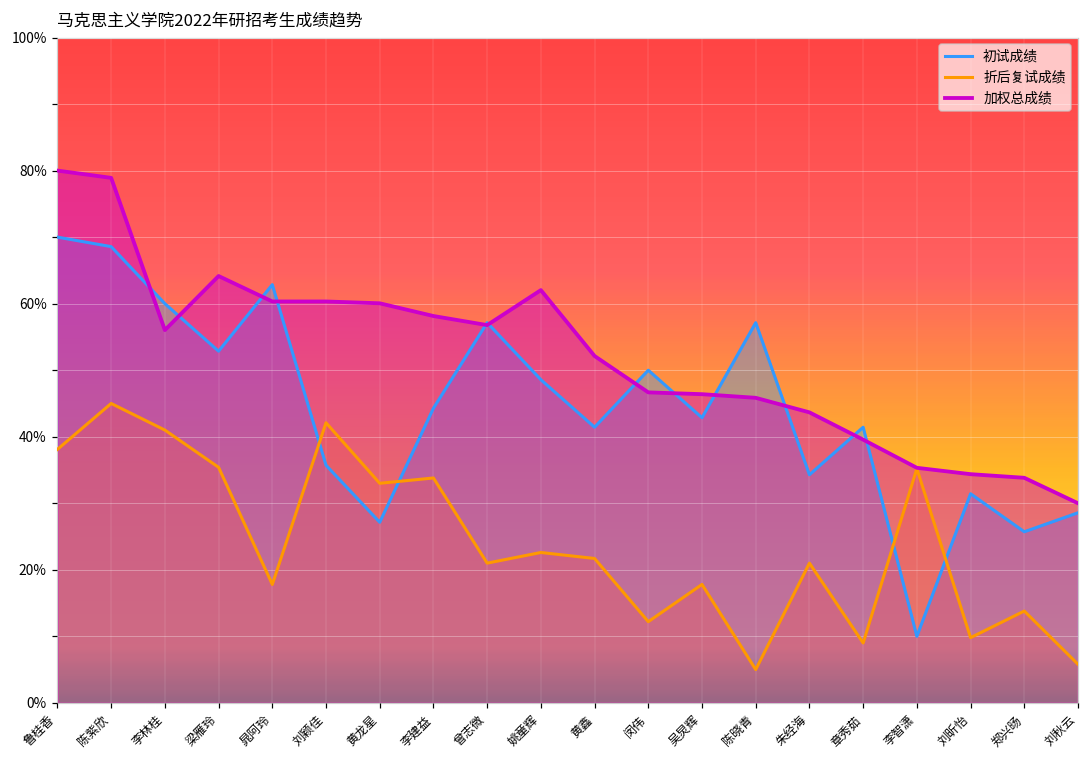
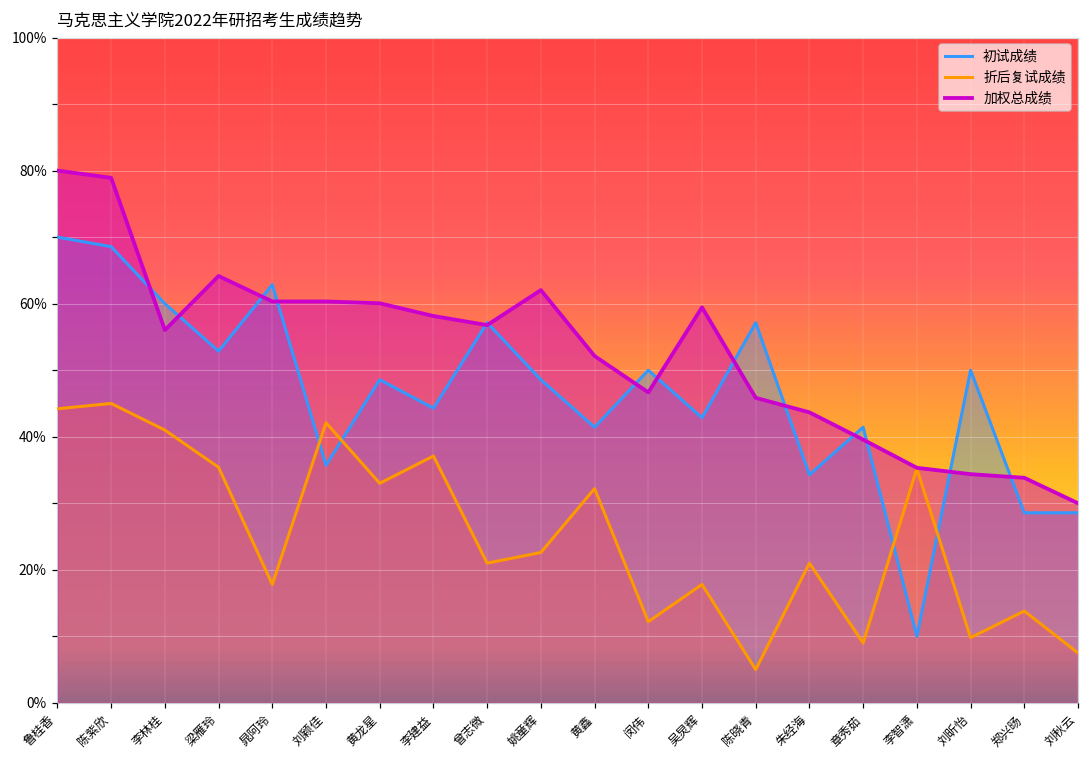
  {
    "初试成绩": {
      "鲁桂香": "70%",
      "陈紫欣": "69%",
      "李林桂": "60%",
      "梁雁玲": "53%",
      "晁阿玲": "63%",
      "刘颖佳": "36%",
-     "黄龙星": "27%",
+     "黄龙星": "49%",
      "李建益": "44%",
      "姚童辉": "49%",
      "黄鑫": "41%",
      "闵伟": "50%",
      "吴炅辉": "43%",
      "陈晓青": "57%",
      "朱经海": "34%",
      "章秀茹": "41%",
      "李智潇": "10%",
-     "刘昕怡": "31%",
-     "郑兴旸": "26%",
+     "刘昕怡": "50%",
+     "郑兴旸": "29%",
      "刘秋云": "29%"
    },
    "折后复试成绩": {
-     "鲁桂香": "38%",
+     "鲁桂香": "44%",
      "陈紫欣": "45%",
      "李林桂": "41%",
      "梁雁玲": "35%",
      "晁阿玲": "18%",
      "刘颖佳": "42%",
      "黄龙星": "33%",
-     "李建益": "34%",
+     "李建益": "37%",
      "曾志微": "21%",
      "姚童辉": "23%",
-     "黄鑫": "22%",
+     "黄鑫": "32%",
      "闵伟": "12%",
      "吴炅辉": "18%",
      "陈晓青": "5%",
      "朱经海": "21%",
      "章秀茹": "9%",
      "刘昕怡": "10%",
      "郑兴旸": "14%",
-     "刘秋云": "6%"
+     "刘秋云": "8%"
    },
    "加权总成绩": {
      "鲁桂香": "80%",
      "陈紫欣": "79%",
      "李林桂": "56%",
      "梁雁玲": "64%",
      "晁阿玲": "60%",
      "刘颖佳": "60%",
      "黄龙星": "60%",
      "李建益": "58%",
      "姚童辉": "62%",
      "黄鑫": "52%",
      "闵伟": "47%",
-     "吴炅辉": "46%",
+     "吴炅辉": "59%",
      "陈晓青": "46%",
      "朱经海": "44%",
      "章秀茹": "40%",
      "刘昕怡": "34%",
      "郑兴旸": "34%",
      "刘秋云": "30%"
    }
  }
